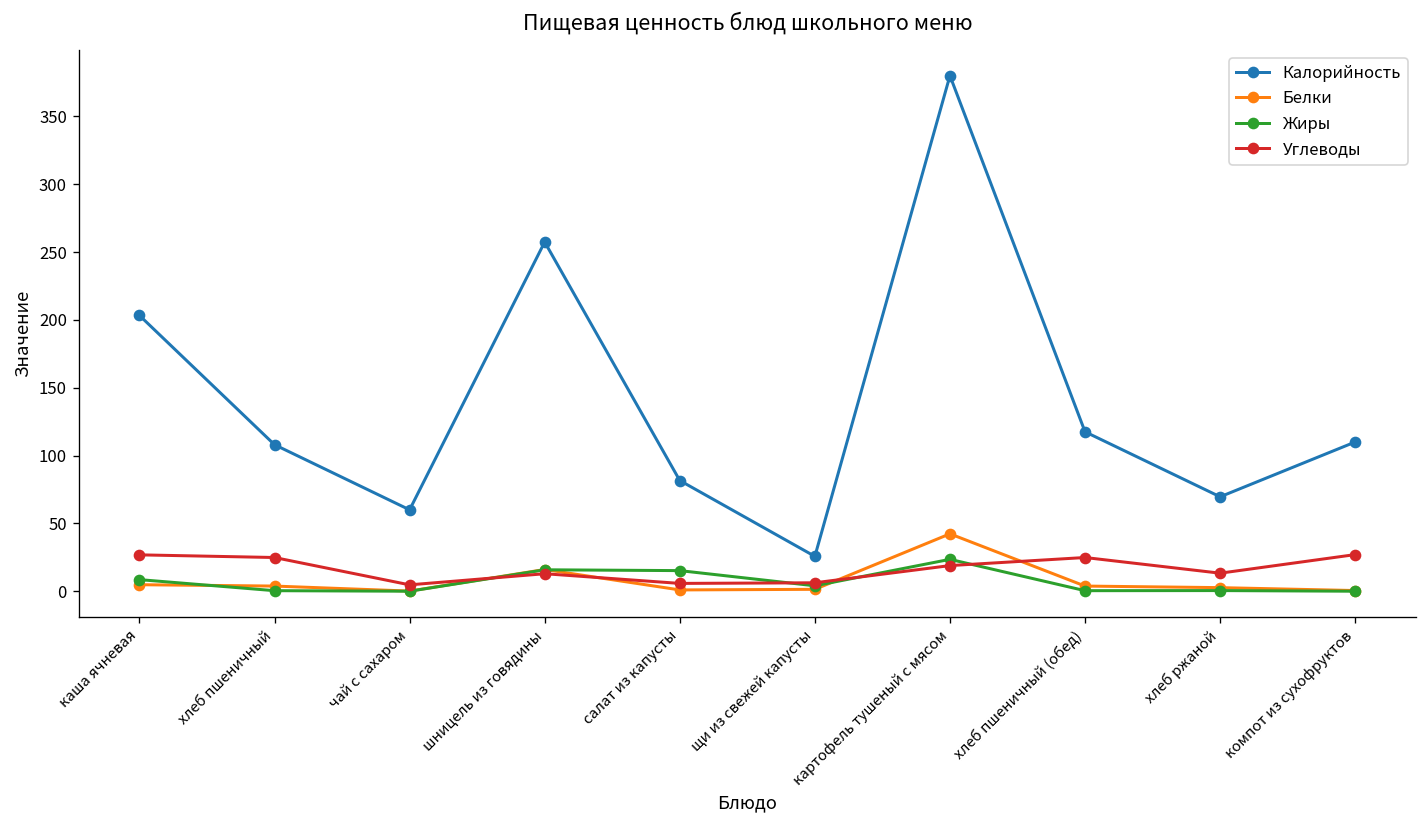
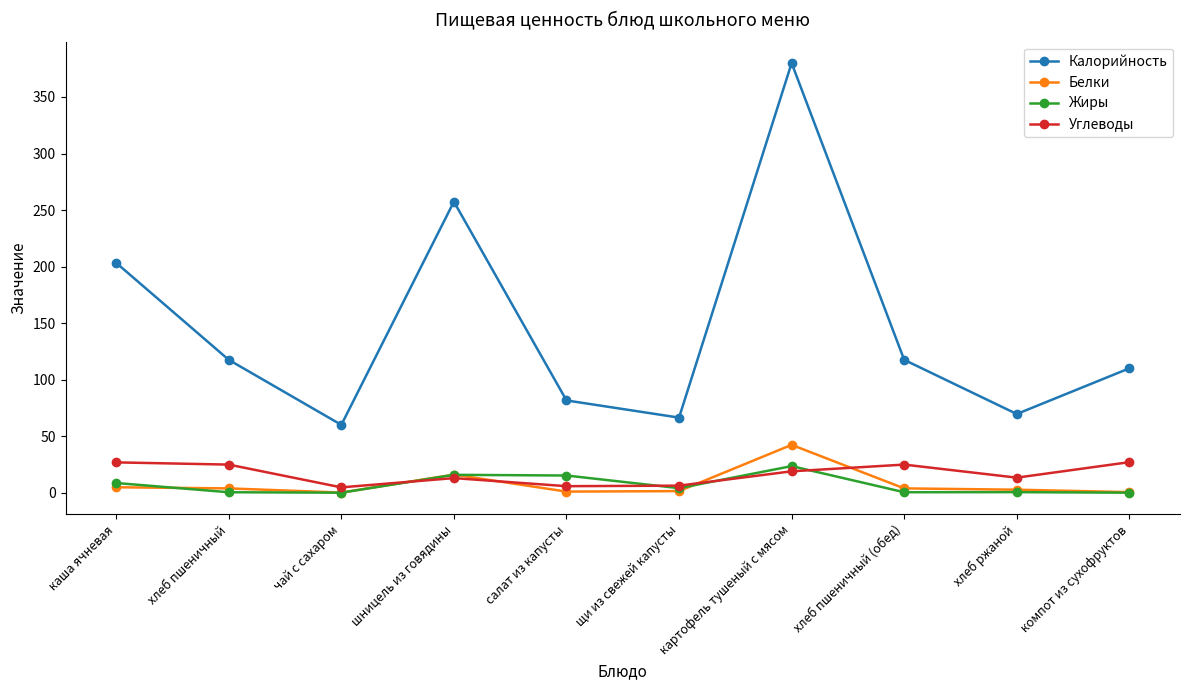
  {
    "Калорийность": {
      "каша ячневая": 203,
-     "хлеб пшеничный": 108,
+     "хлеб пшеничный": 118,
      "чай с сахаром": 60,
      "шницель из говядины": 257,
      "салат из капусты": 82,
-     "щи из свежей капусты": 26,
+     "щи из свежей капусты": 66,
      "картофель тушеный с мясом": 380,
      "хлеб пшеничный (обед)": 118,
      "хлеб ржаной": 70,
      "компот из сухофруктов": 110
    },
    "Белки": {
      "каша ячневая": 5,
      "хлеб пшеничный": 4,
      "салат из капусты": 1,
      "щи из свежей капусты": 1,
      "картофель тушеный с мясом": 42,
      "хлеб пшеничный (обед)": 4
    },
    "Жиры": {
      "каша ячневая": 9,
      "хлеб пшеничный": 0,
      "салат из капусты": 15,
      "картофель тушеный с мясом": 24,
      "хлеб пшеничный (обед)": 0
    },
    "Углеводы": {
      "каша ячневая": 27,
      "хлеб пшеничный": 25,
      "чай с сахаром": 5,
      "шницель из говядины": 13,
      "салат из капусты": 6,
      "картофель тушеный с мясом": 19,
      "хлеб пшеничный (обед)": 25,
      "хлеб ржаной": 13,
      "компот из сухофруктов": 27
    }
  }
